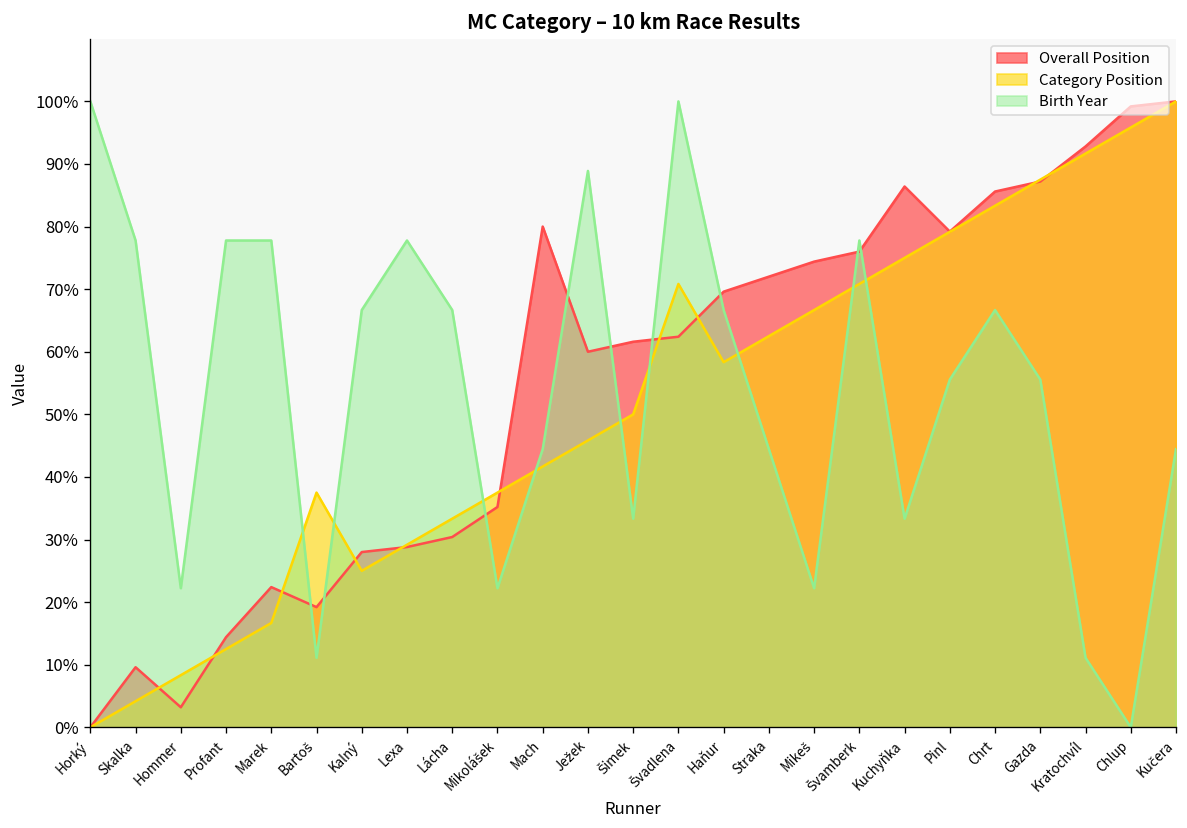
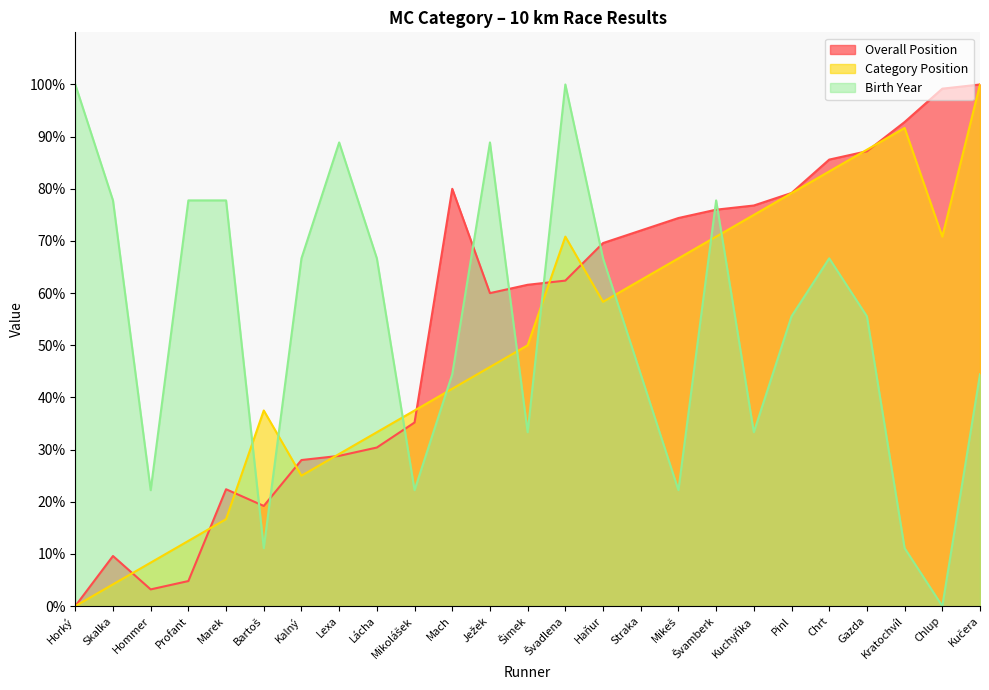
  {
    "Overall Position": {
      "Skalka": "10%",
      "Hommer": "3%",
-     "Profant": "14%",
+     "Profant": "5%",
      "Marek": "22%",
      "Bartoš": "19%",
      "Kalný": "28%",
      "Lácha": "30%",
      "Mikolášek": "35%",
      "Mach": "80%",
      "Ježek": "60%",
      "Šimek": "62%",
      "Švadlena": "62%",
      "Haňur": "70%",
      "Straka": "72%",
      "Mikeš": "74%",
      "Švamberk": "76%",
-     "Kuchyňka": "86%",
+     "Kuchyňka": "77%",
      "Chrt": "86%",
      "Kratochvíl": "93%"
    },
    "Category Position": {
      "Skalka": "4%",
      "Hommer": "8%",
      "Profant": "13%",
      "Marek": "17%",
      "Bartoš": "38%",
      "Kalný": "25%",
      "Lácha": "33%",
      "Mikolášek": "38%",
      "Mach": "42%",
      "Ježek": "46%",
      "Šimek": "50%",
      "Švadlena": "71%",
      "Haňur": "58%",
      "Straka": "63%",
      "Mikeš": "67%",
      "Švamberk": "71%",
      "Kuchyňka": "75%",
      "Chrt": "83%",
      "Kratochvíl": "92%",
-     "Chlup": "96%"
+     "Chlup": "71%"
    },
    "Birth Year": {
      "Horký": "100%",
      "Skalka": "78%",
      "Hommer": "22%",
      "Profant": "78%",
      "Marek": "78%",
      "Bartoš": "11%",
      "Kalný": "67%",
-     "Lexa": "78%",
+     "Lexa": "89%",
      "Lácha": "67%",
      "Mikolášek": "22%",
      "Mach": "44%",
      "Ježek": "89%",
      "Šimek": "33%",
      "Švadlena": "100%",
      "Haňur": "67%",
      "Straka": "44%",
      "Mikeš": "22%",
      "Švamberk": "78%",
      "Kuchyňka": "33%",
      "Pinl": "56%",
      "Chrt": "67%",
      "Gazda": "56%",
      "Kratochvíl": "11%",
      "Chlup": "0%",
      "Kučera": "44%"
    }
  }
